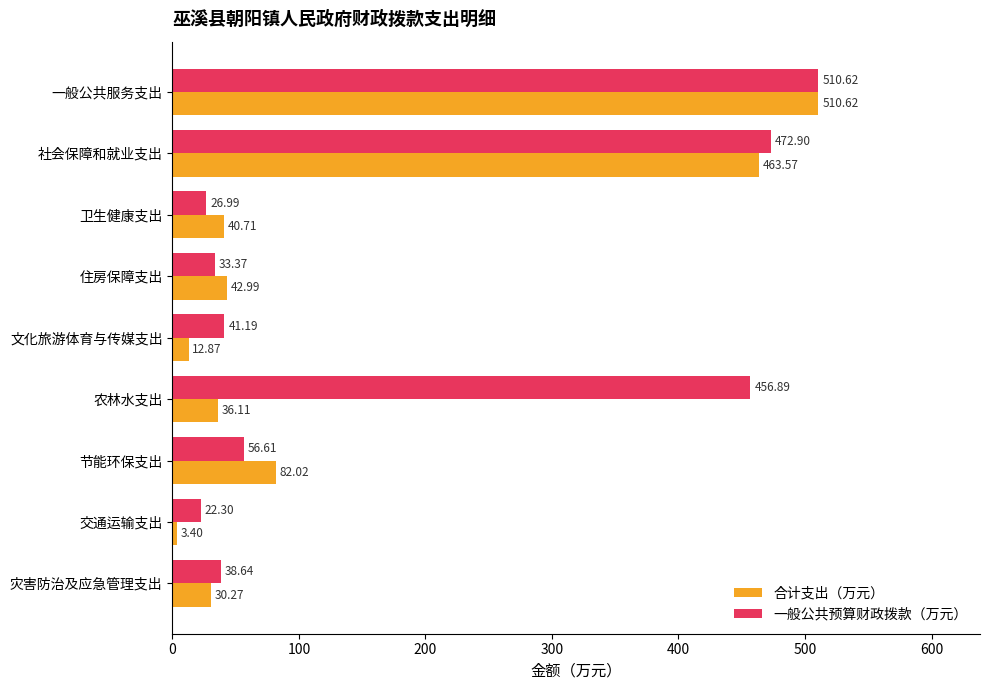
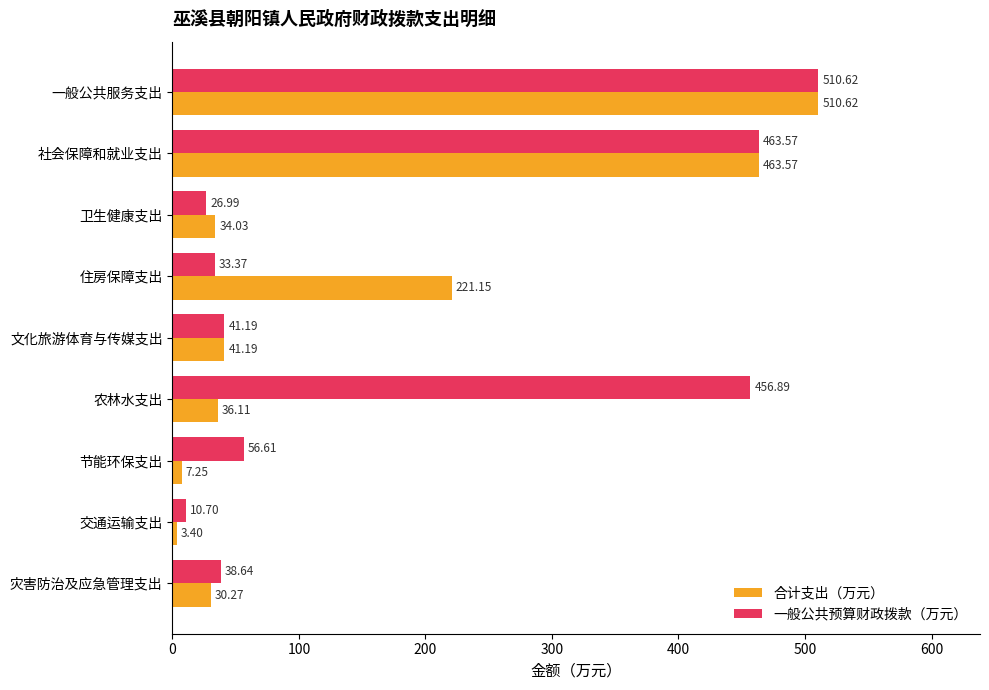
  {
    "合计支出（万元）": {
      "一般公共服务支出": 510.62,
      "社会保障和就业支出": 463.57,
-     "卫生健康支出": 40.71,
-     "住房保障支出": 42.99,
-     "文化旅游体育与传媒支出": 12.87,
+     "卫生健康支出": 34.03,
+     "住房保障支出": 221.15,
+     "文化旅游体育与传媒支出": 41.19,
      "农林水支出": 36.11,
-     "节能环保支出": 82.02,
+     "节能环保支出": 7.25,
      "交通运输支出": 3.40,
      "灾害防治及应急管理支出": 30.27
    },
    "一般公共预算财政拨款（万元）": {
      "一般公共服务支出": 510.62,
-     "社会保障和就业支出": 472.90,
+     "社会保障和就业支出": 463.57,
      "卫生健康支出": 26.99,
      "住房保障支出": 33.37,
      "文化旅游体育与传媒支出": 41.19,
      "农林水支出": 456.89,
      "节能环保支出": 56.61,
-     "交通运输支出": 22.30,
+     "交通运输支出": 10.70,
      "灾害防治及应急管理支出": 38.64
    }
  }
